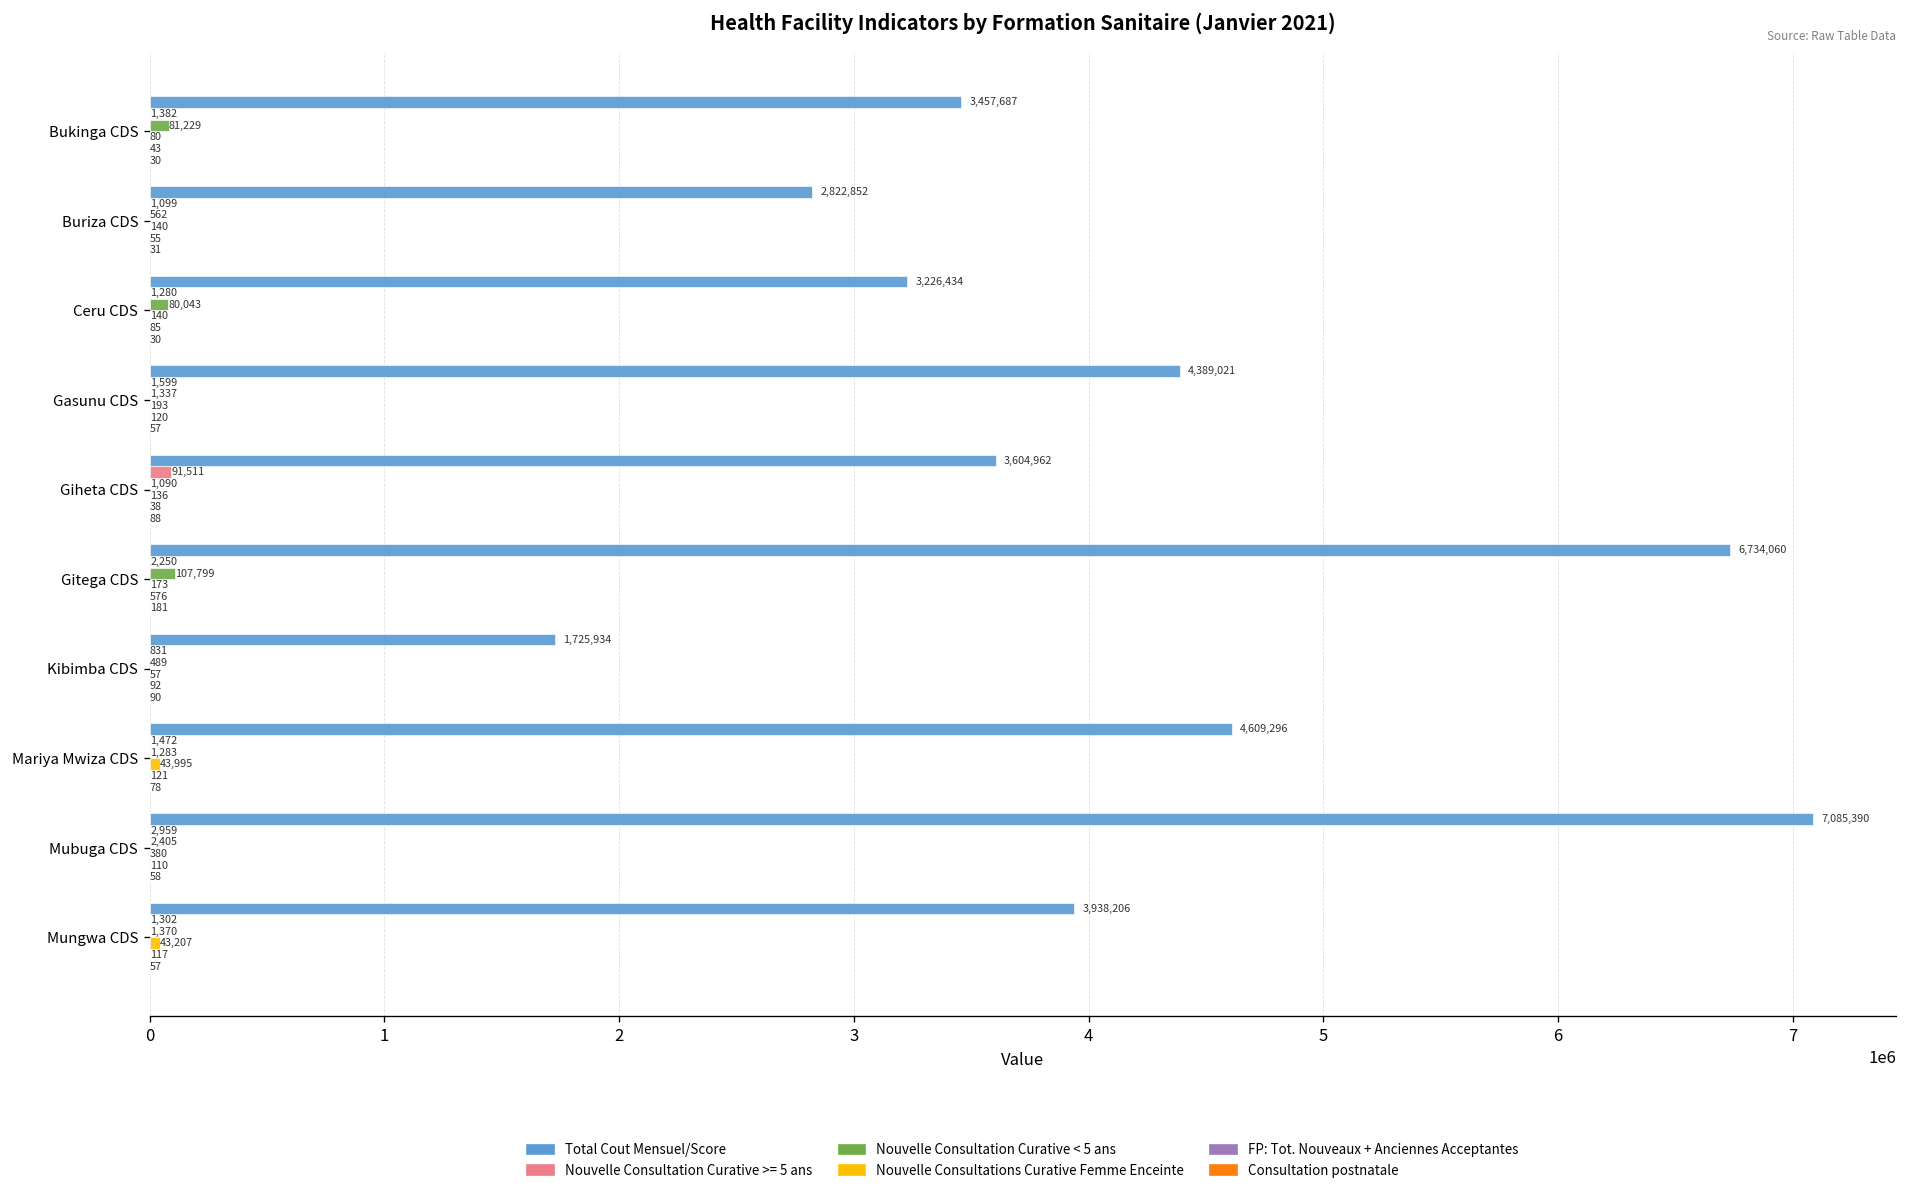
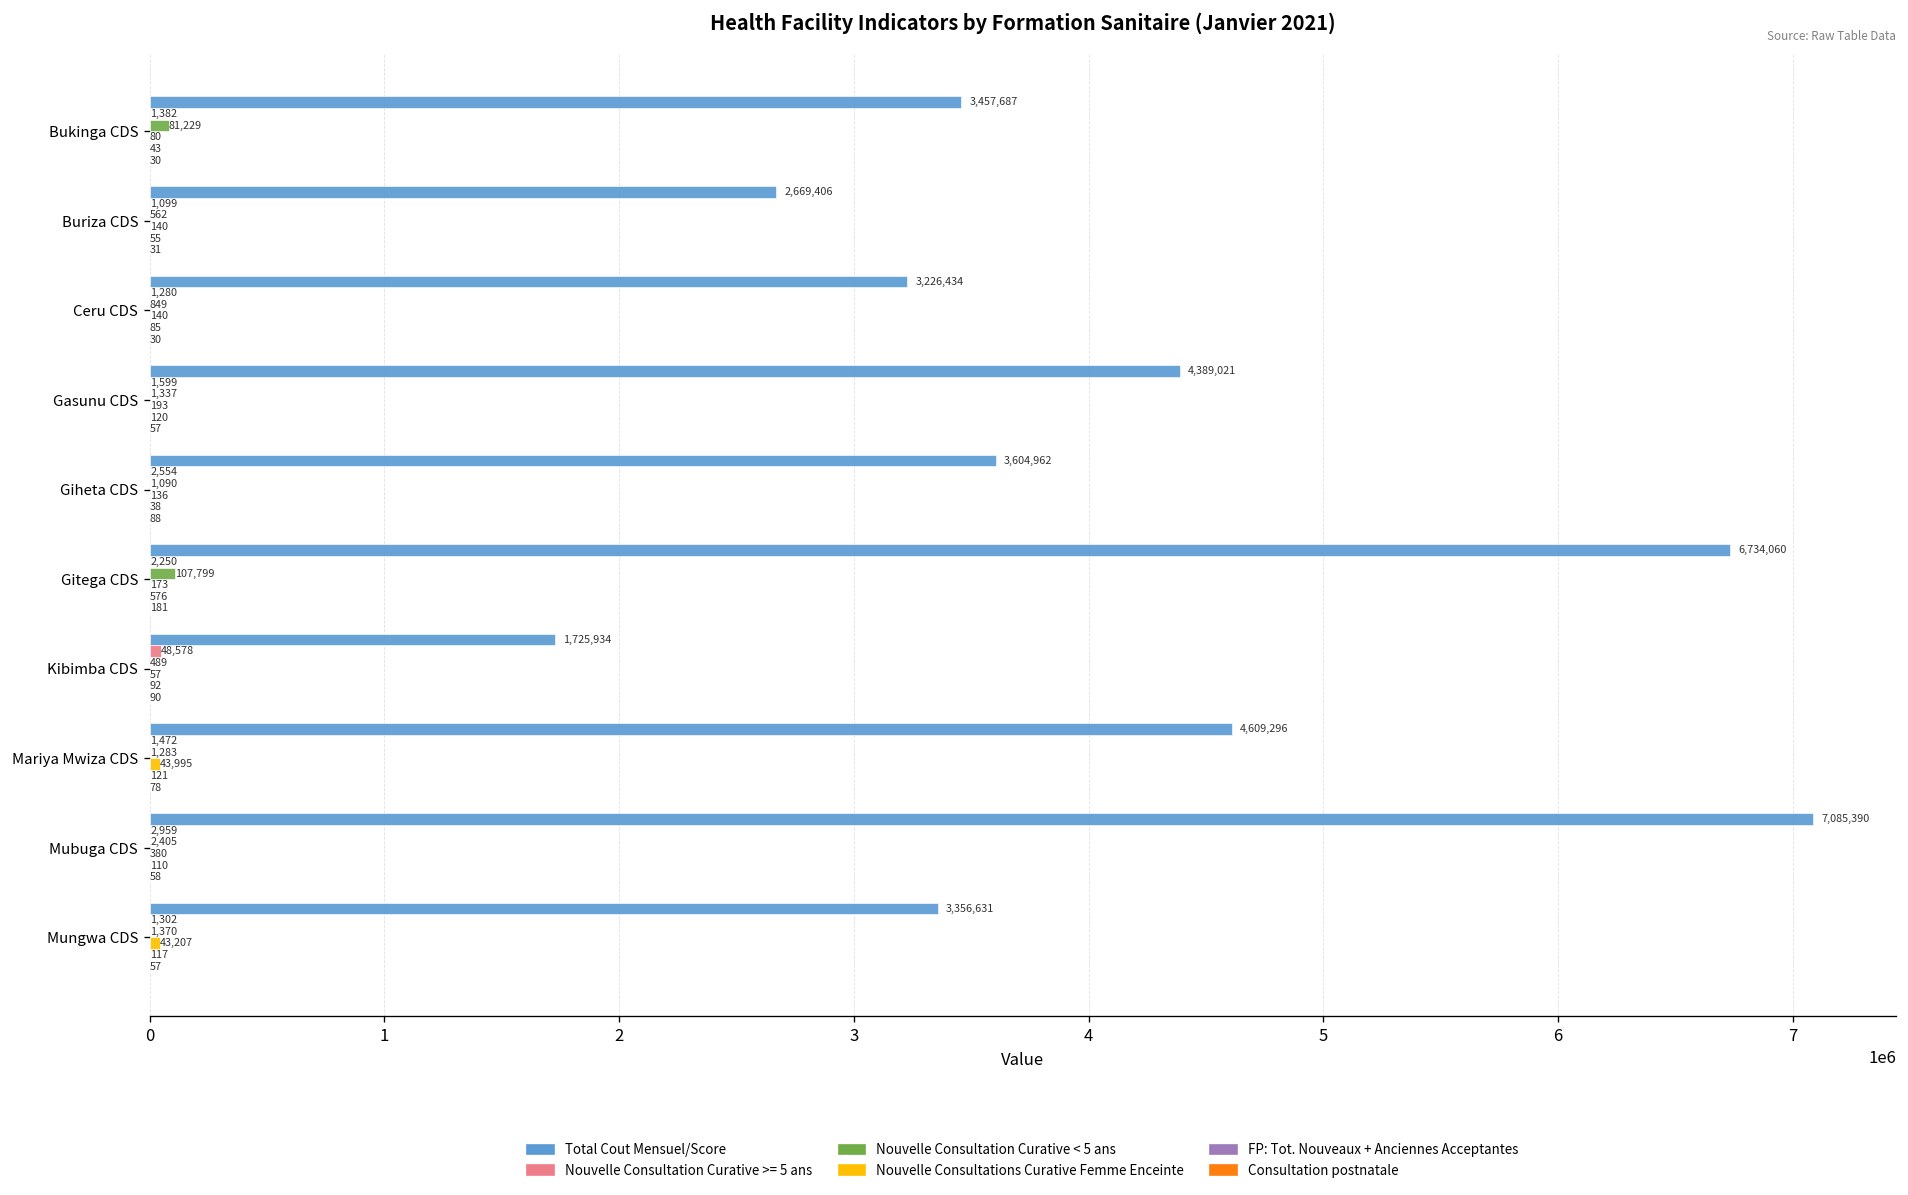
  {
    "Total Cout Mensuel/Score": {
      "Bukinga CDS": "3,457,687",
-     "Buriza CDS": "2,822,852",
+     "Buriza CDS": "2,669,406",
      "Ceru CDS": "3,226,434",
      "Gasunu CDS": "4,389,021",
      "Giheta CDS": "3,604,962",
      "Gitega CDS": "6,734,060",
      "Kibimba CDS": "1,725,934",
      "Mariya Mwiza CDS": "4,609,296",
      "Mubuga CDS": "7,085,390",
-     "Mungwa CDS": "3,938,206"
+     "Mungwa CDS": "3,356,631"
    },
    "Nouvelle Consultation Curative >= 5 ans": {
      "Bukinga CDS": "1,382",
      "Buriza CDS": "1,099",
      "Ceru CDS": "1,280",
      "Gasunu CDS": "1,599",
-     "Giheta CDS": "91,511",
+     "Giheta CDS": "2,554",
      "Gitega CDS": "2,250",
-     "Kibimba CDS": "831",
+     "Kibimba CDS": "48,578",
      "Mariya Mwiza CDS": "1,472",
      "Mubuga CDS": "2,959",
      "Mungwa CDS": "1,302"
    },
    "Nouvelle Consultation Curative < 5 ans": {
      "Bukinga CDS": "81,229",
      "Buriza CDS": "562",
-     "Ceru CDS": "80,043",
+     "Ceru CDS": "849",
      "Gasunu CDS": "1,337",
      "Giheta CDS": "1,090",
      "Gitega CDS": "107,799",
      "Kibimba CDS": "489",
      "Mariya Mwiza CDS": "1,283",
      "Mubuga CDS": "2,405",
      "Mungwa CDS": "1,370"
    },
    "Nouvelle Consultations Curative Femme Enceinte": {
      "Bukinga CDS": "80",
      "Buriza CDS": "140",
      "Ceru CDS": "140",
      "Gasunu CDS": "193",
      "Giheta CDS": "136",
      "Gitega CDS": "173",
      "Kibimba CDS": "57",
      "Mariya Mwiza CDS": "43,995",
      "Mubuga CDS": "380",
      "Mungwa CDS": "43,207"
    },
    "FP: Tot. Nouveaux + Anciennes Acceptantes": {
      "Bukinga CDS": "43",
      "Buriza CDS": "55",
      "Ceru CDS": "85",
      "Gasunu CDS": "120",
      "Giheta CDS": "38",
      "Gitega CDS": "576",
      "Kibimba CDS": "92",
      "Mariya Mwiza CDS": "121",
      "Mubuga CDS": "110",
      "Mungwa CDS": "117"
    },
    "Consultation postnatale": {
      "Bukinga CDS": "30",
      "Buriza CDS": "31",
      "Ceru CDS": "30",
      "Gasunu CDS": "57",
      "Giheta CDS": "88",
      "Gitega CDS": "181",
      "Kibimba CDS": "90",
      "Mariya Mwiza CDS": "78",
      "Mubuga CDS": "58",
      "Mungwa CDS": "57"
    }
  }
